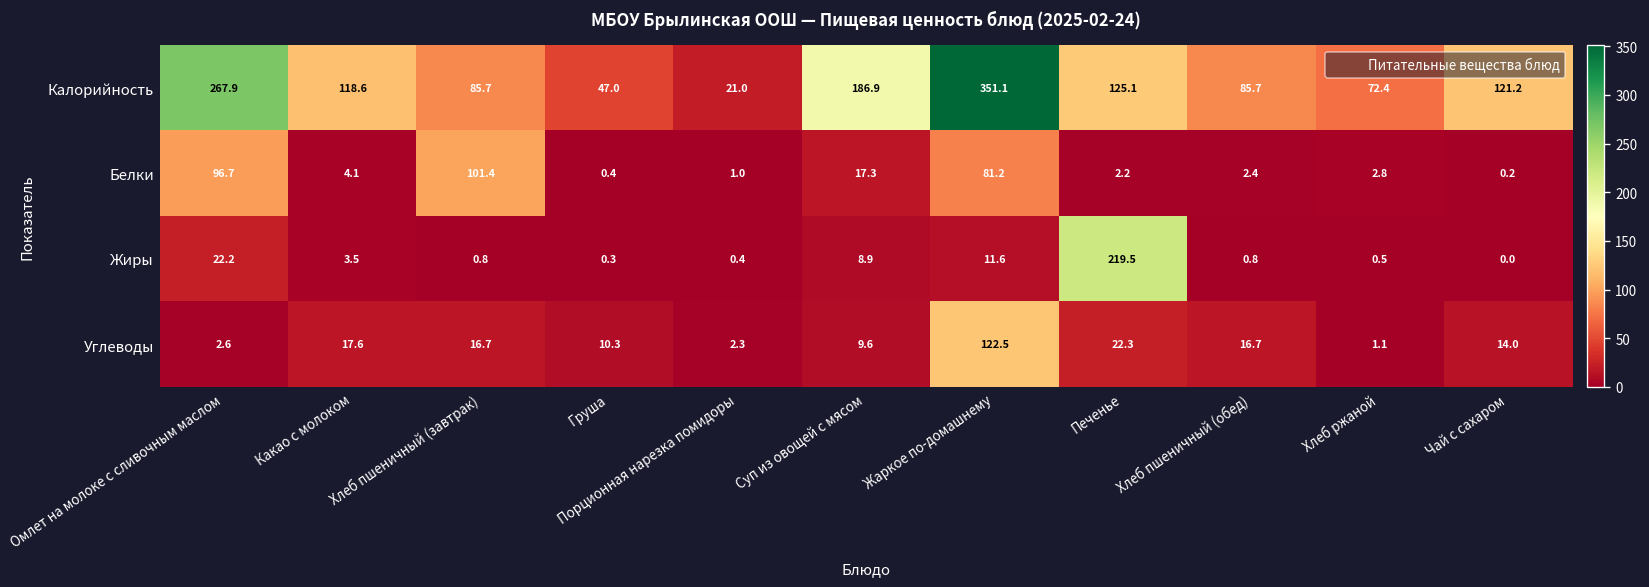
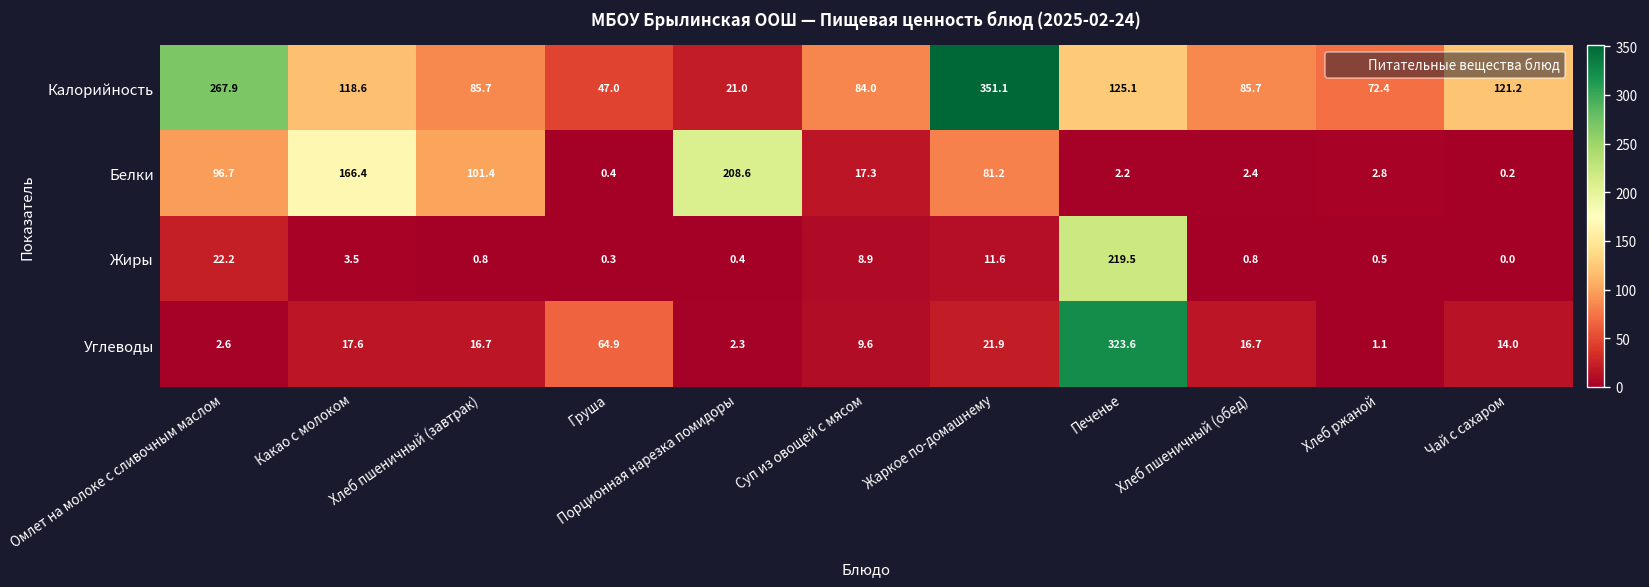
  {
    "Калорийность": {
      "Омлет на молоке с сливочным маслом": 267.9,
      "Какао с молоком": 118.6,
      "Хлеб пшеничный (завтрак)": 85.7,
      "Груша": 47.0,
      "Порционная нарезка помидоры": 21.0,
-     "Суп из овощей с мясом": 186.9,
+     "Суп из овощей с мясом": 84.0,
      "Жаркое по-домашнему": 351.1,
      "Печенье": 125.1,
      "Хлеб пшеничный (обед)": 85.7,
      "Хлеб ржаной": 72.4,
      "Чай с сахаром": 121.2
    },
    "Белки": {
      "Омлет на молоке с сливочным маслом": 96.7,
-     "Какао с молоком": 4.1,
+     "Какао с молоком": 166.4,
      "Хлеб пшеничный (завтрак)": 101.4,
      "Груша": 0.4,
-     "Порционная нарезка помидоры": 1.0,
+     "Порционная нарезка помидоры": 208.6,
      "Суп из овощей с мясом": 17.3,
      "Жаркое по-домашнему": 81.2,
      "Печенье": 2.2,
      "Хлеб пшеничный (обед)": 2.4,
      "Хлеб ржаной": 2.8,
      "Чай с сахаром": 0.2
    },
    "Жиры": {
      "Омлет на молоке с сливочным маслом": 22.2,
      "Какао с молоком": 3.5,
      "Хлеб пшеничный (завтрак)": 0.8,
      "Груша": 0.3,
      "Порционная нарезка помидоры": 0.4,
      "Суп из овощей с мясом": 8.9,
      "Жаркое по-домашнему": 11.6,
      "Печенье": 219.5,
      "Хлеб пшеничный (обед)": 0.8,
      "Хлеб ржаной": 0.5,
      "Чай с сахаром": 0.0
    },
    "Углеводы": {
      "Омлет на молоке с сливочным маслом": 2.6,
      "Какао с молоком": 17.6,
      "Хлеб пшеничный (завтрак)": 16.7,
-     "Груша": 10.3,
+     "Груша": 64.9,
      "Порционная нарезка помидоры": 2.3,
      "Суп из овощей с мясом": 9.6,
-     "Жаркое по-домашнему": 122.5,
-     "Печенье": 22.3,
+     "Жаркое по-домашнему": 21.9,
+     "Печенье": 323.6,
      "Хлеб пшеничный (обед)": 16.7,
      "Хлеб ржаной": 1.1,
      "Чай с сахаром": 14.0
    }
  }
